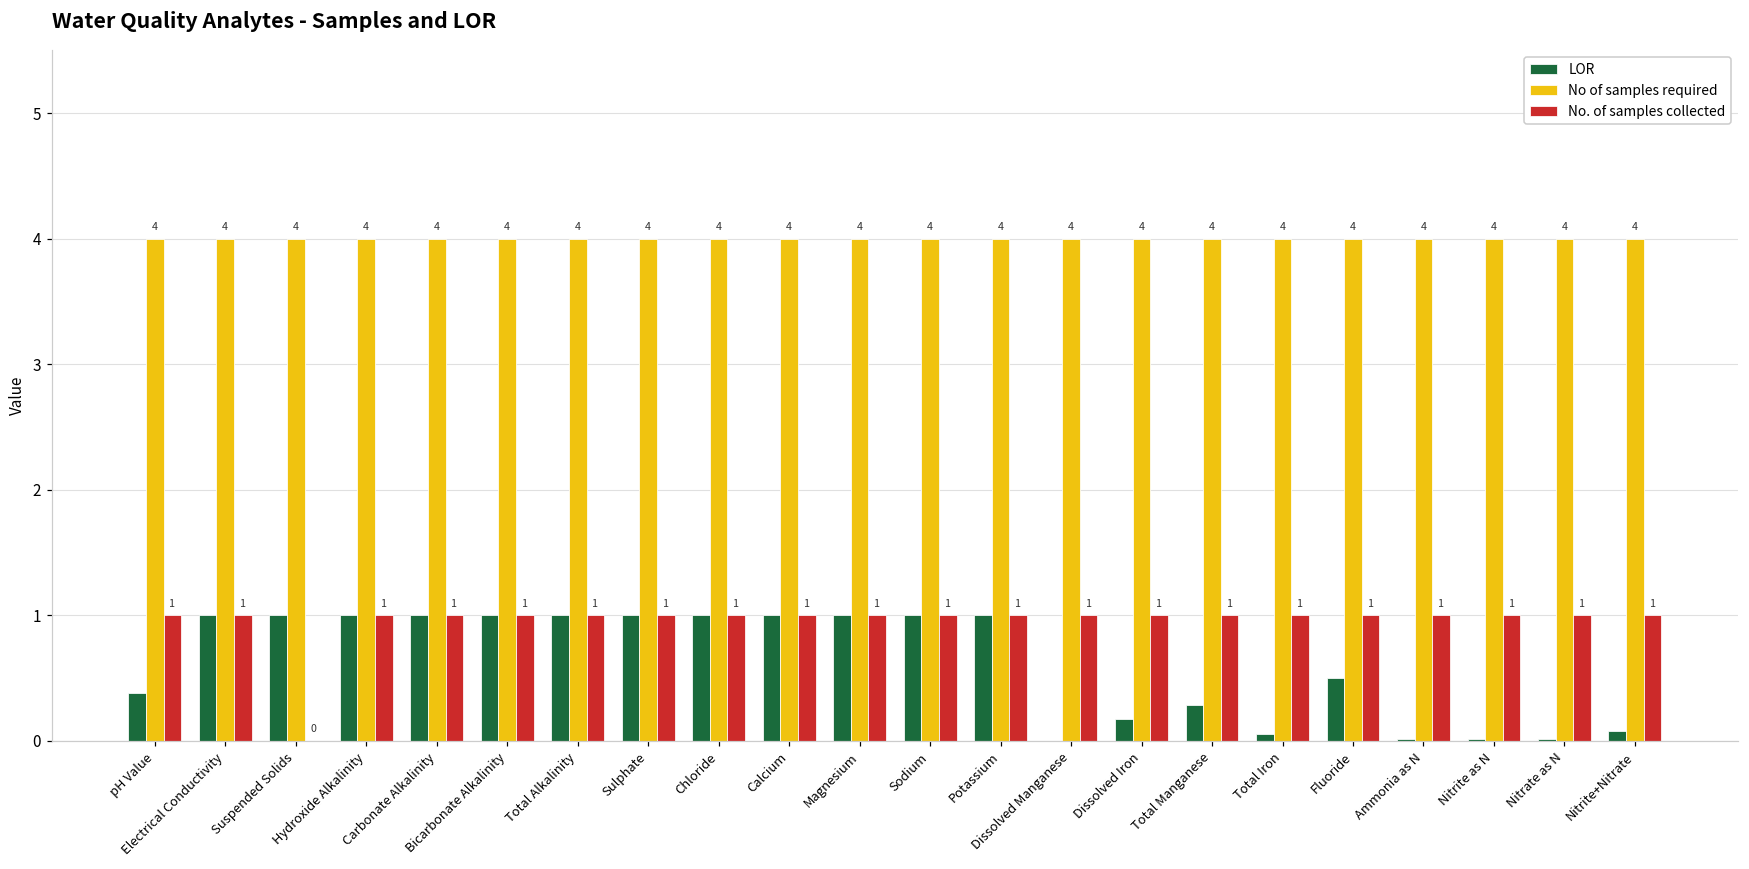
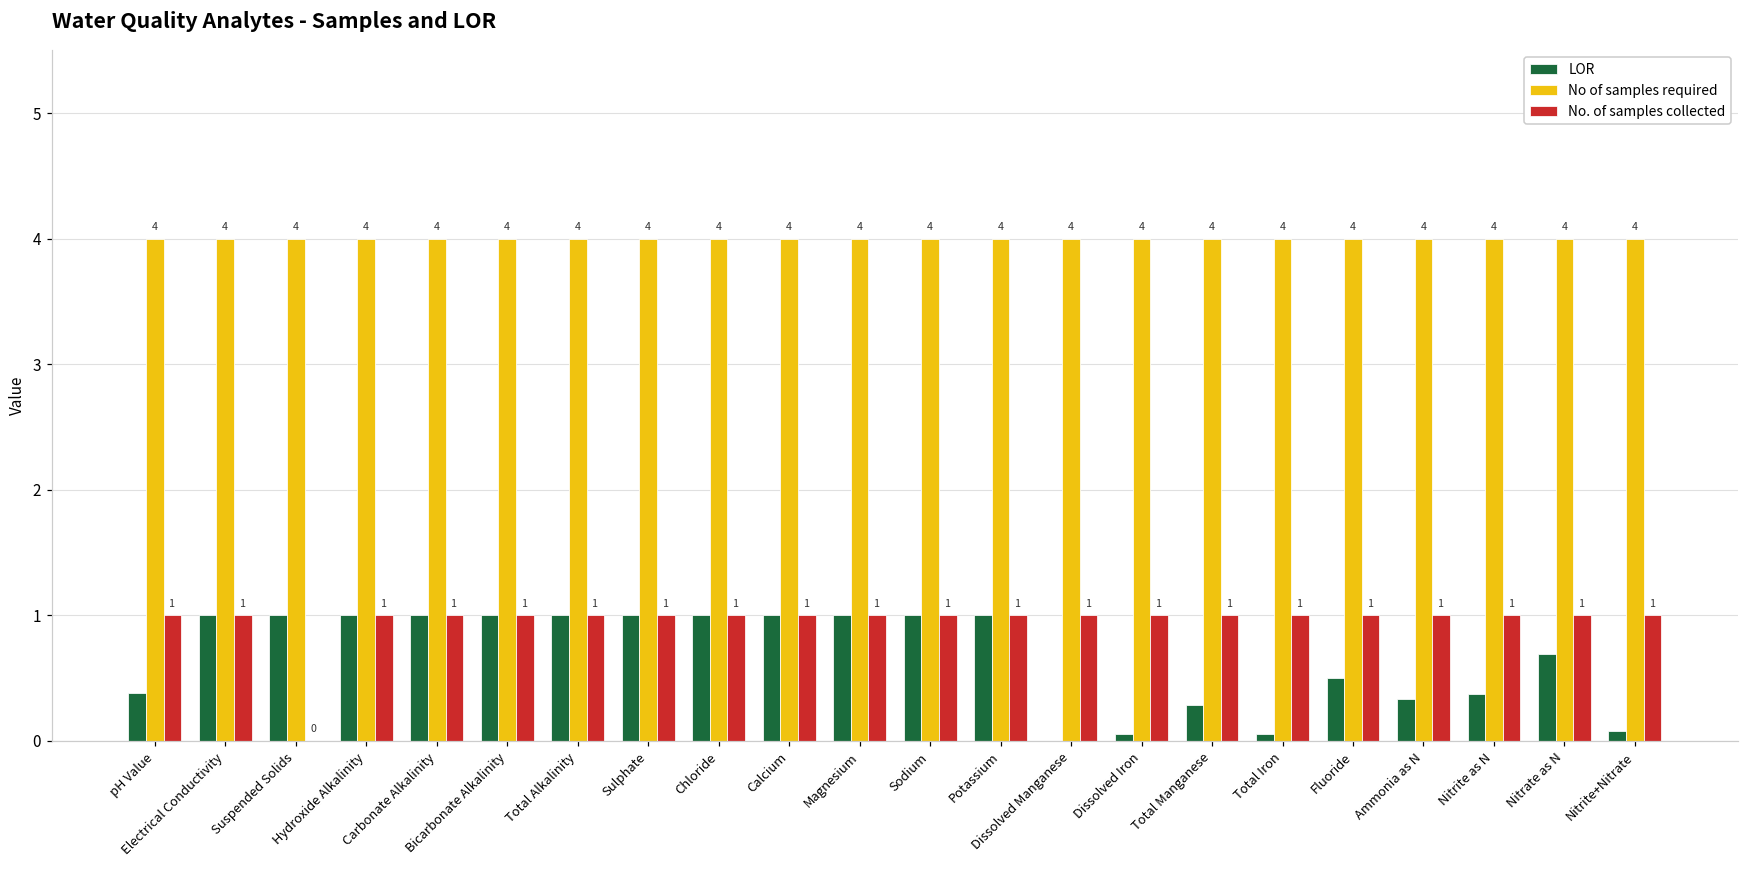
  {
    "LOR": {
      "pH Value": 0.38,
-     "Dissolved Iron": 0.17,
+     "Dissolved Iron": 0.05,
      "Total Manganese": 0.28,
      "Total Iron": 0.05,
      "Fluoride": 0.50,
-     "Ammonia as N": 0.01,
-     "Nitrite as N": 0.01,
-     "Nitrate as N": 0.01,
+     "Ammonia as N": 0.33,
+     "Nitrite as N": 0.37,
+     "Nitrate as N": 0.69,
      "Nitrite+Nitrate": 0.08
    },
    "No of samples required": {
      "pH Value": 4,
      "Electrical Conductivity": 4,
      "Suspended Solids": 4,
      "Hydroxide Alkalinity": 4,
      "Carbonate Alkalinity": 4,
      "Bicarbonate Alkalinity": 4,
      "Total Alkalinity": 4,
      "Sulphate": 4,
      "Chloride": 4,
      "Calcium": 4,
      "Magnesium": 4,
      "Sodium": 4,
      "Potassium": 4,
      "Dissolved Manganese": 4,
      "Dissolved Iron": 4,
      "Total Manganese": 4,
      "Total Iron": 4,
      "Fluoride": 4,
      "Ammonia as N": 4,
      "Nitrite as N": 4,
      "Nitrate as N": 4,
      "Nitrite+Nitrate": 4
    },
    "No. of samples collected": {
      "pH Value": 1,
      "Electrical Conductivity": 1,
      "Suspended Solids": 0,
      "Hydroxide Alkalinity": 1,
      "Carbonate Alkalinity": 1,
      "Bicarbonate Alkalinity": 1,
      "Total Alkalinity": 1,
      "Sulphate": 1,
      "Chloride": 1,
      "Calcium": 1,
      "Magnesium": 1,
      "Sodium": 1,
      "Potassium": 1,
      "Dissolved Manganese": 1,
      "Dissolved Iron": 1,
      "Total Manganese": 1,
      "Total Iron": 1,
      "Fluoride": 1,
      "Ammonia as N": 1,
      "Nitrite as N": 1,
      "Nitrate as N": 1,
      "Nitrite+Nitrate": 1
    }
  }
